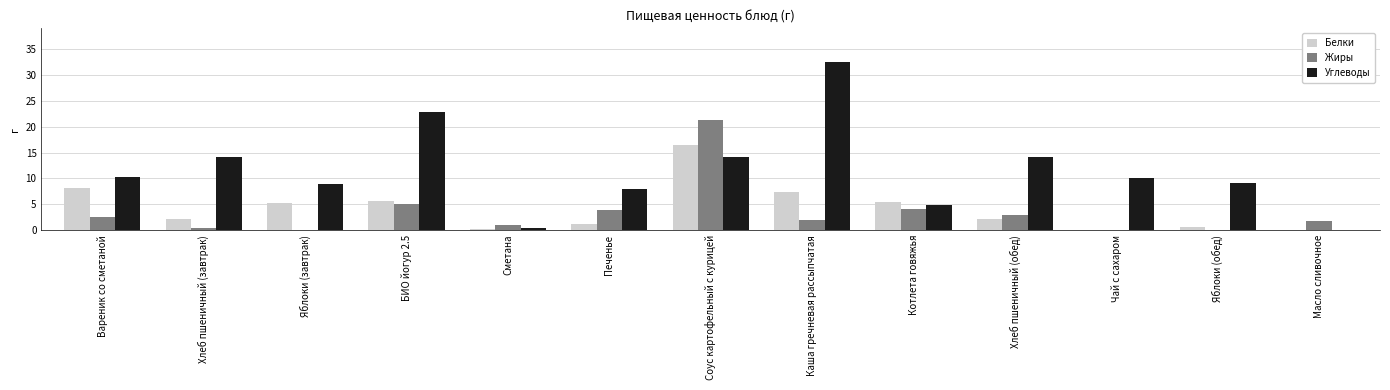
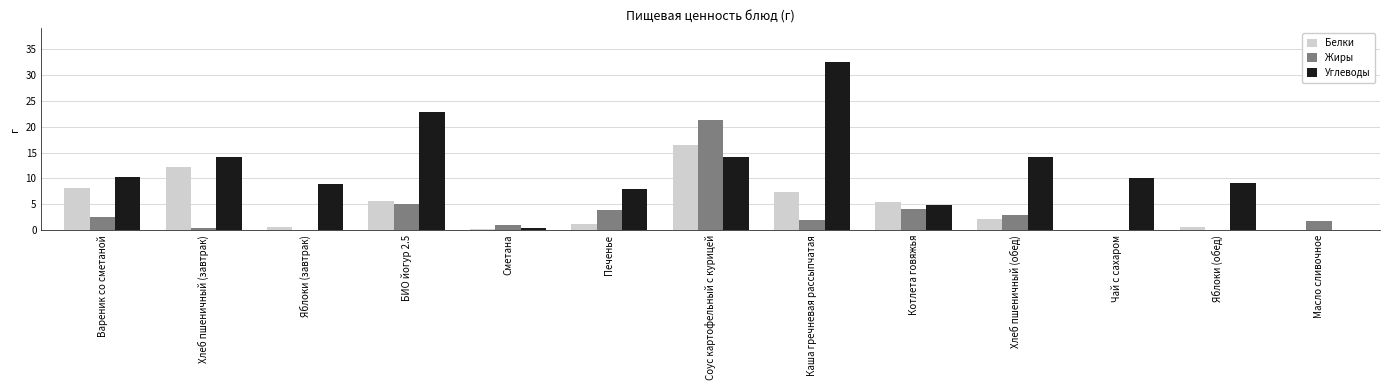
  {
    "Белки": {
      "Вареник со сметаной": 8,
-     "Хлеб пшеничный (завтрак)": 2,
-     "Яблоки (завтрак)": 5,
+     "Хлеб пшеничный (завтрак)": 12,
+     "Яблоки (завтрак)": 0,
      "БИО йогур 2.5": 6,
      "Печенье": 1,
      "Соус картофельный с курицей": 17,
      "Каша гречневая рассыпчатая": 7,
      "Котлета говяжья": 5,
      "Хлеб пшеничный (обед)": 2,
      "Чай с сахаром": 0,
      "Масло сливочное": 0
    },
    "Жиры": {
      "Вареник со сметаной": 2,
      "Яблоки (завтрак)": 0,
      "БИО йогур 2.5": 5,
      "Сметана": 1,
      "Печенье": 4,
      "Соус картофельный с курицей": 21,
      "Каша гречневая рассыпчатая": 2,
      "Котлета говяжья": 4,
      "Хлеб пшеничный (обед)": 3,
      "Чай с сахаром": 0,
      "Яблоки (обед)": 0,
      "Масло сливочное": 2
    },
    "Углеводы": {
      "Вареник со сметаной": 10,
      "Хлеб пшеничный (завтрак)": 14,
      "Яблоки (завтрак)": 9,
      "БИО йогур 2.5": 23,
      "Печенье": 8,
      "Соус картофельный с курицей": 14,
      "Каша гречневая рассыпчатая": 33,
      "Котлета говяжья": 5,
      "Хлеб пшеничный (обед)": 14,
      "Чай с сахаром": 10,
      "Яблоки (обед)": 9,
      "Масло сливочное": 0
    }
  }
